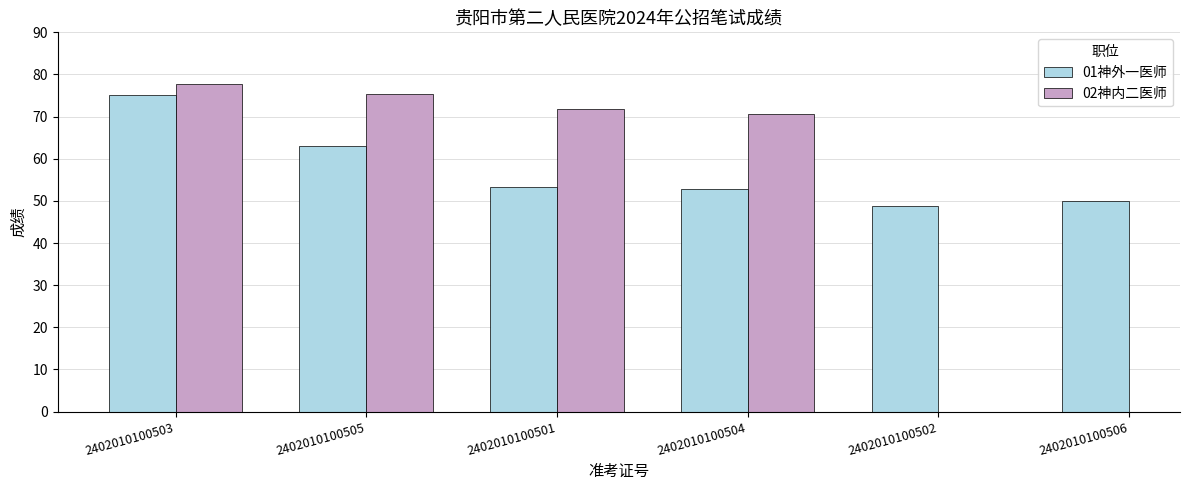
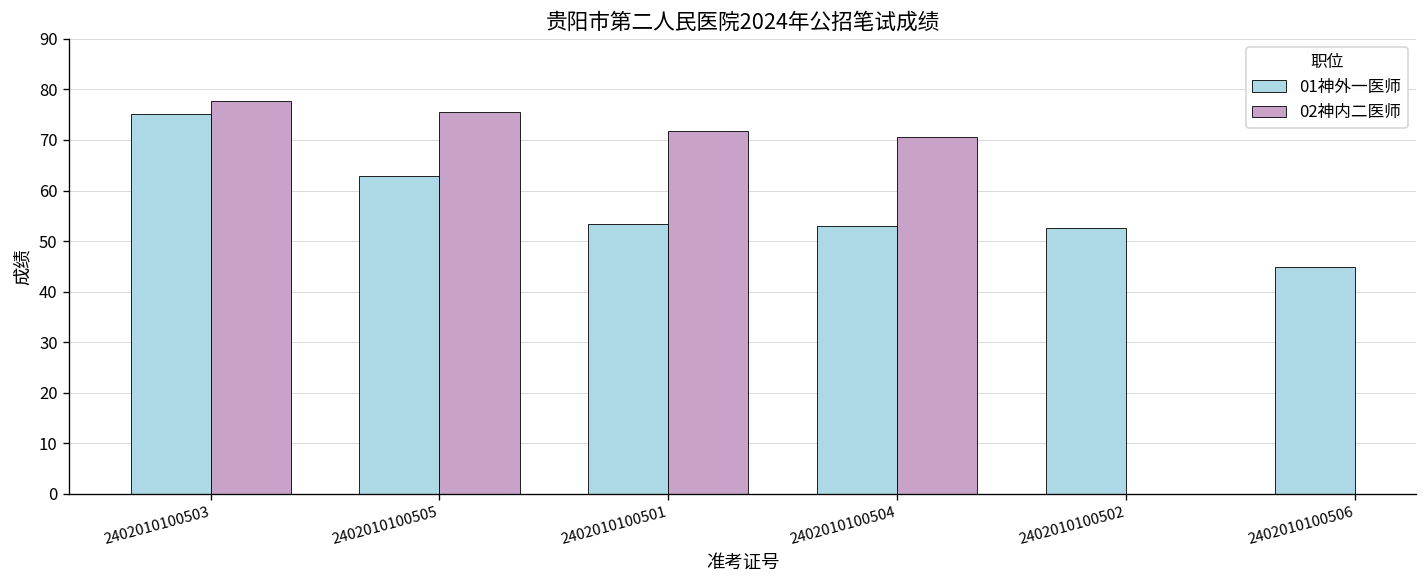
  {
    "01神外一医师": {
      "2402010100503": 75,
      "2402010100505": 63,
      "2402010100501": 53,
      "2402010100504": 53,
-     "2402010100502": 49,
-     "2402010100506": 50
+     "2402010100502": 53,
+     "2402010100506": 45
    }
  }
